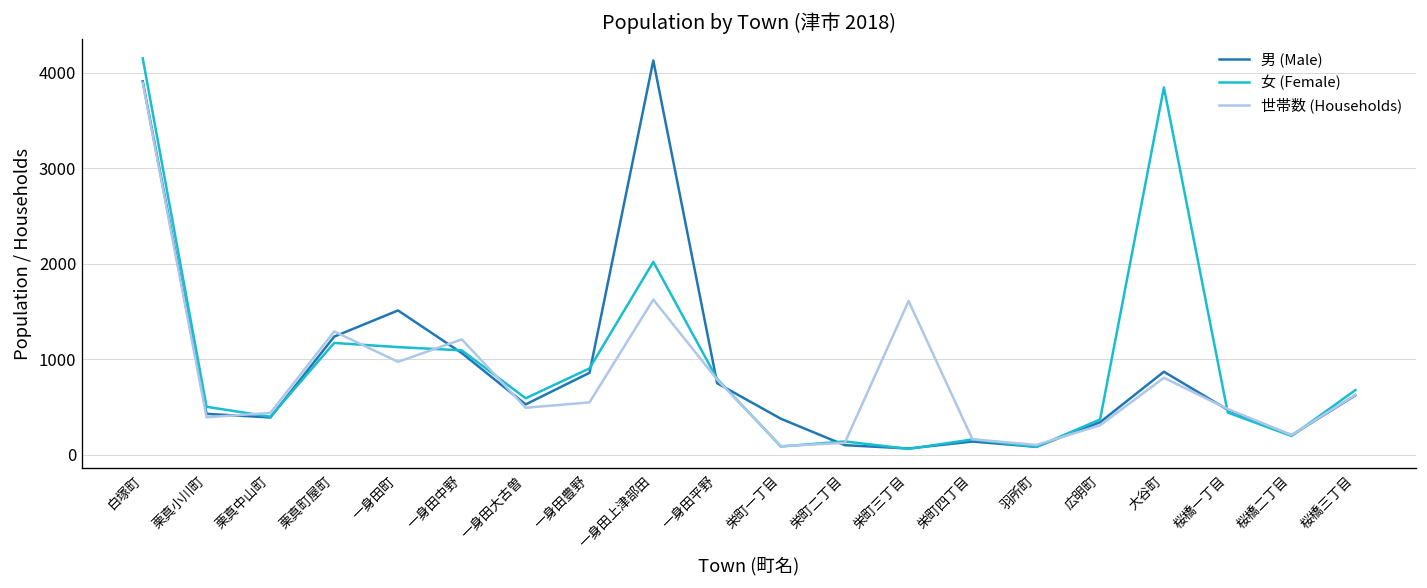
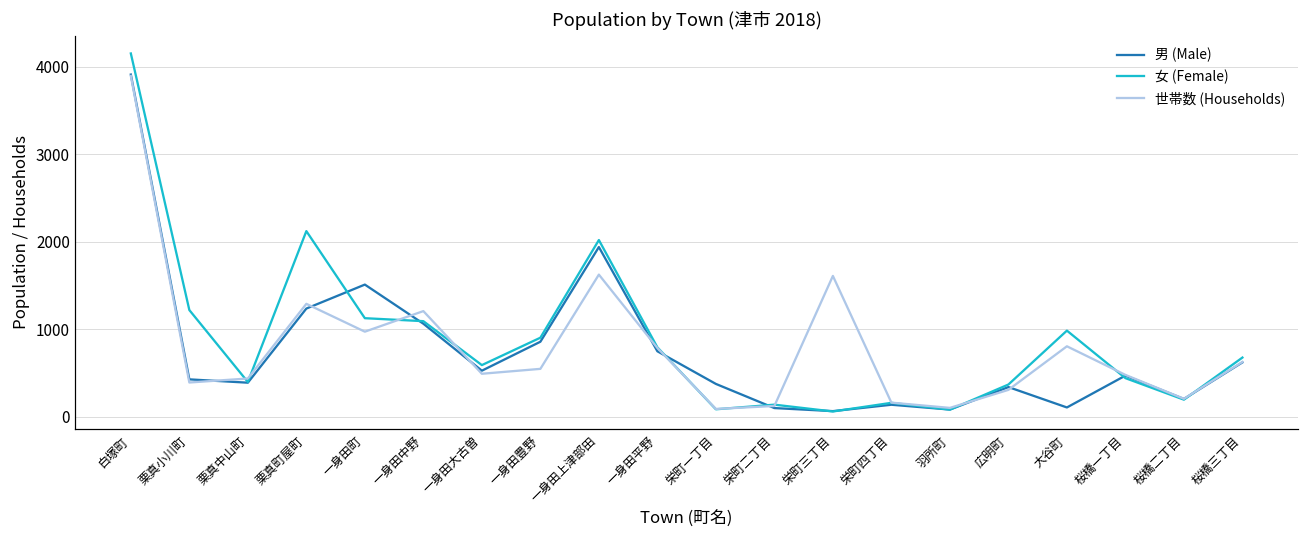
  {
    "男 (Male)": {
      "栗真小川町": 400,
      "栗真町屋町": 1200,
      "一身田町": 1500,
      "一身田大古曽": 500,
      "一身田豊野": 900,
-     "一身田上津部田": 4100,
+     "一身田上津部田": 1900,
      "一身田平野": 700,
      "栄町一丁目": 400,
-     "大谷町": 900
+     "大谷町": 100
    },
    "女 (Female)": {
      "白塚町": 4200,
-     "栗真小川町": 500,
-     "栗真町屋町": 1200,
+     "栗真小川町": 1200,
+     "栗真町屋町": 2100,
      "一身田町": 1100,
      "一身田大古曽": 600,
      "一身田豊野": 900,
      "一身田上津部田": 2000,
-     "大谷町": 3800,
+     "大谷町": 1000,
      "桜橋三丁目": 700
    },
    "世帯数 (Households)": {
      "栗真小川町": 400,
      "栗真中山町": 400,
      "栗真町屋町": 1300,
      "一身田町": 1000,
      "一身田中野": 1200,
      "一身田大古曽": 500,
      "一身田豊野": 500,
      "一身田上津部田": 1600,
      "栄町三丁目": 1600,
      "大谷町": 800
    }
  }
